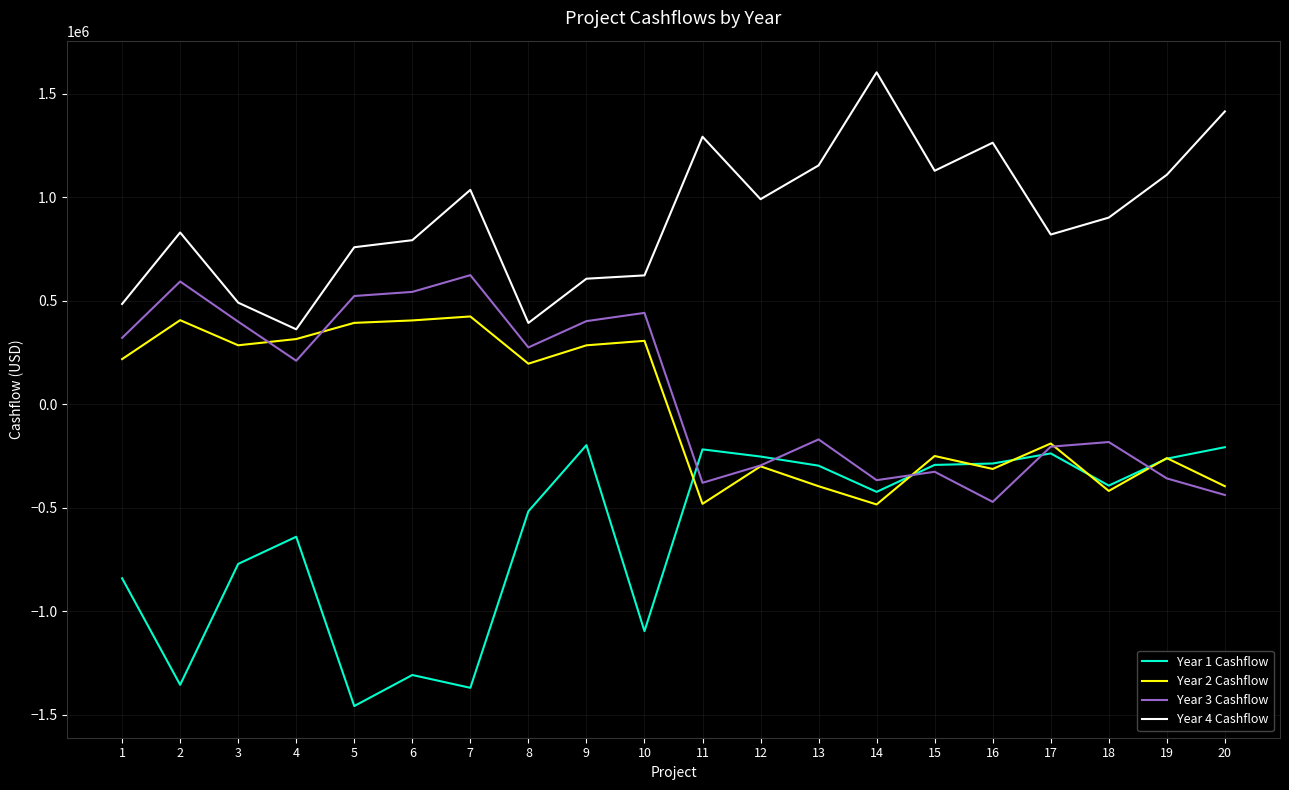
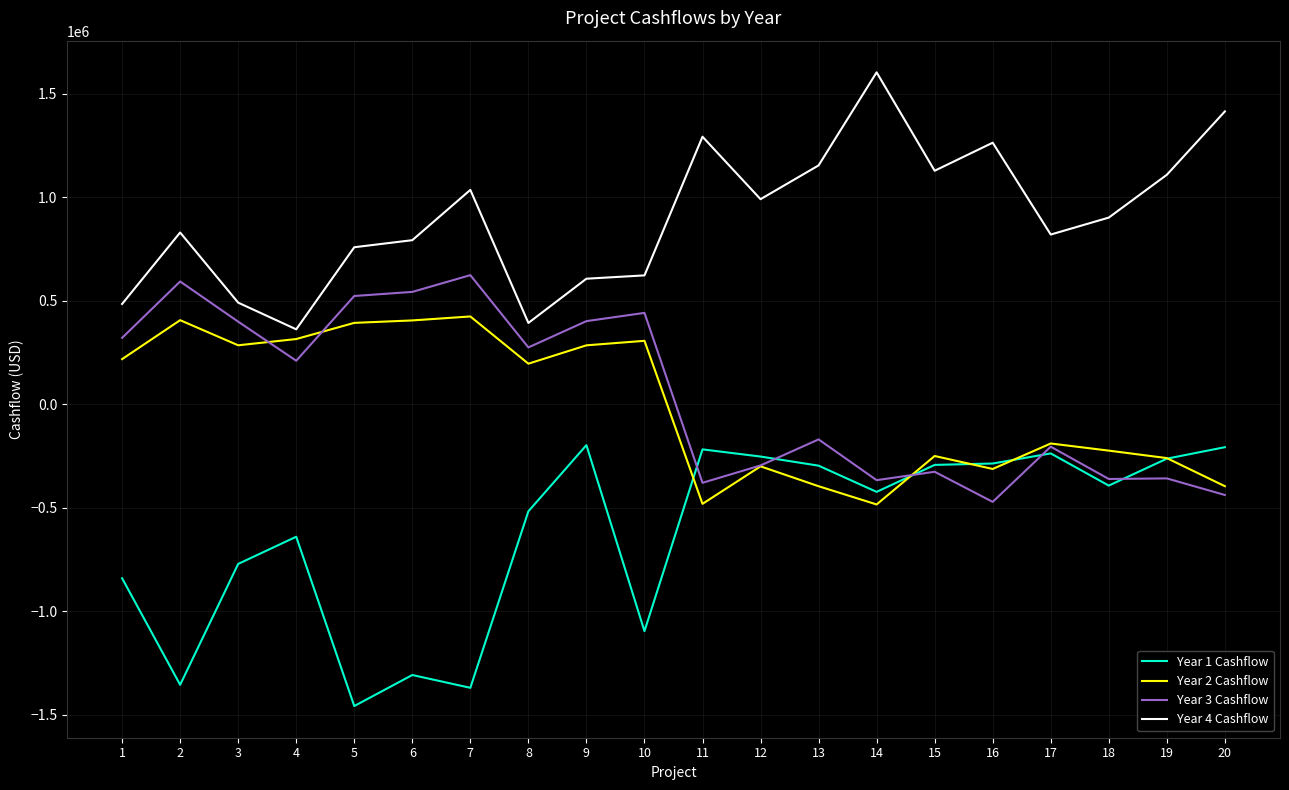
  {
    "Year 1 Cashflow": {
      "1": -840000,
      "2": -1350000,
      "3": -770000,
      "4": -640000,
      "5": -1460000,
      "6": -1310000,
      "7": -1370000,
      "8": -520000,
      "9": -200000,
      "10": -1100000,
      "11": -220000,
      "12": -250000,
      "13": -300000,
      "14": -420000,
      "15": -290000,
      "16": -290000,
      "17": -240000,
      "18": -390000,
      "20": -210000
    },
    "Year 2 Cashflow": {
      "1": 220000,
      "2": 410000,
      "3": 290000,
      "4": 320000,
      "5": 390000,
      "6": 410000,
      "7": 420000,
      "8": 200000,
      "9": 290000,
      "10": 310000,
      "11": -480000,
      "13": -400000,
      "14": -480000,
      "15": -250000,
      "16": -310000,
      "17": -190000,
-     "18": -420000,
+     "18": -220000,
      "20": -400000
    },
    "Year 3 Cashflow": {
      "1": 320000,
      "2": 590000,
      "3": 400000,
      "4": 210000,
      "5": 520000,
      "6": 540000,
      "7": 620000,
      "8": 270000,
      "9": 400000,
      "10": 440000,
      "11": -380000,
      "13": -170000,
      "14": -370000,
      "15": -330000,
      "16": -470000,
      "17": -200000,
-     "18": -180000,
+     "18": -360000,
      "19": -360000,
      "20": -440000
    },
    "Year 4 Cashflow": {
      "1": 480000,
      "2": 830000,
      "3": 490000,
      "4": 360000,
      "5": 760000,
      "6": 790000,
      "7": 1040000,
      "8": 390000,
      "9": 610000,
      "10": 620000,
      "11": 1290000,
      "12": 990000,
      "13": 1150000,
      "14": 1600000,
      "15": 1130000,
      "16": 1260000,
      "17": 820000,
      "18": 900000,
      "19": 1110000,
      "20": 1410000
    }
  }
